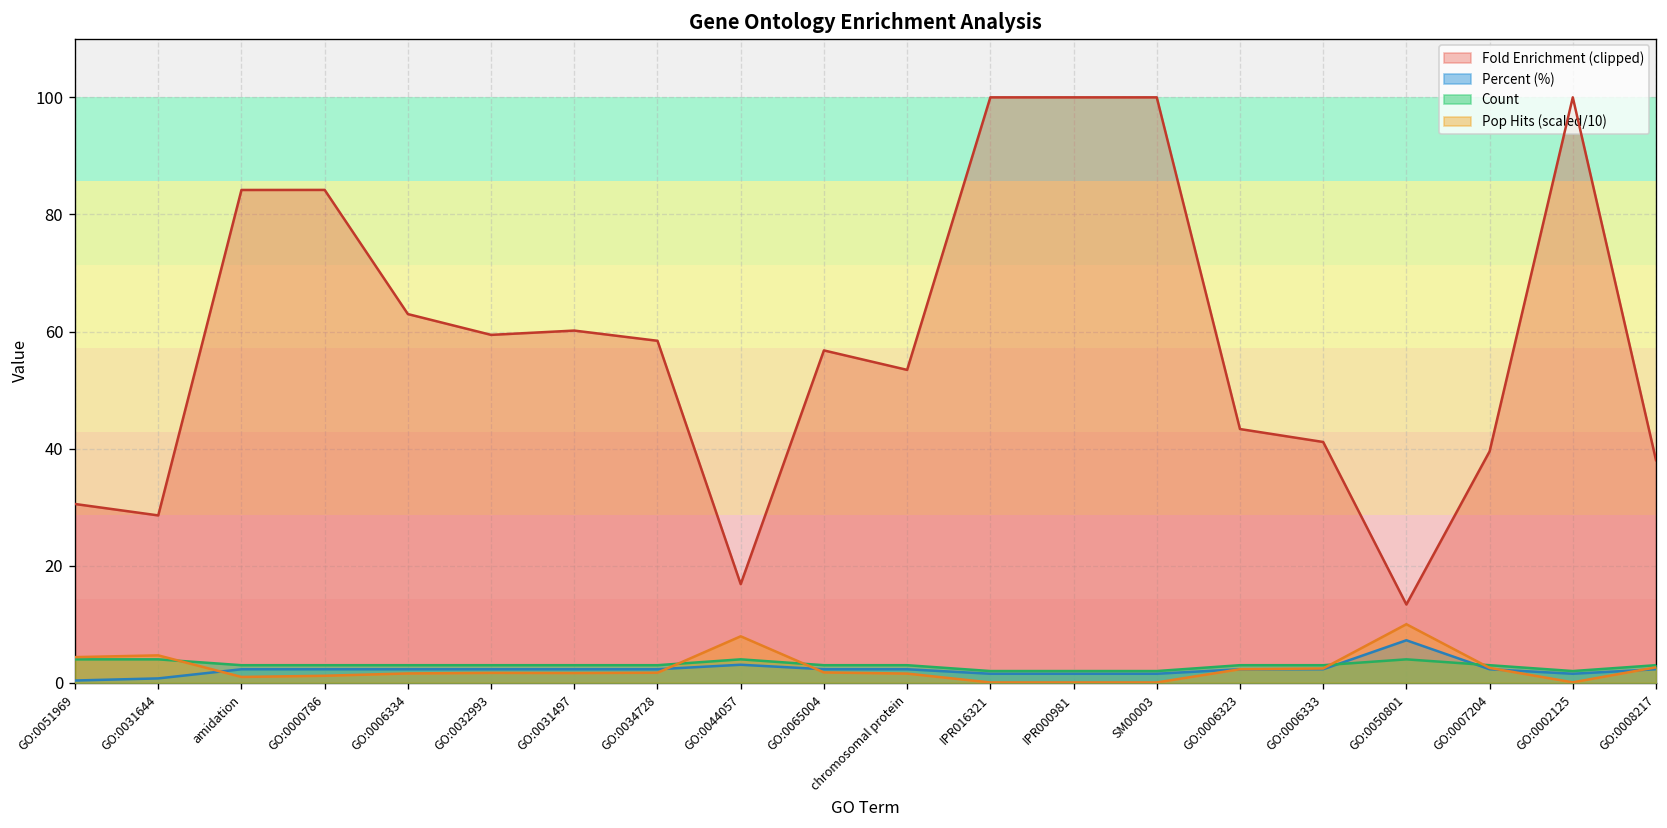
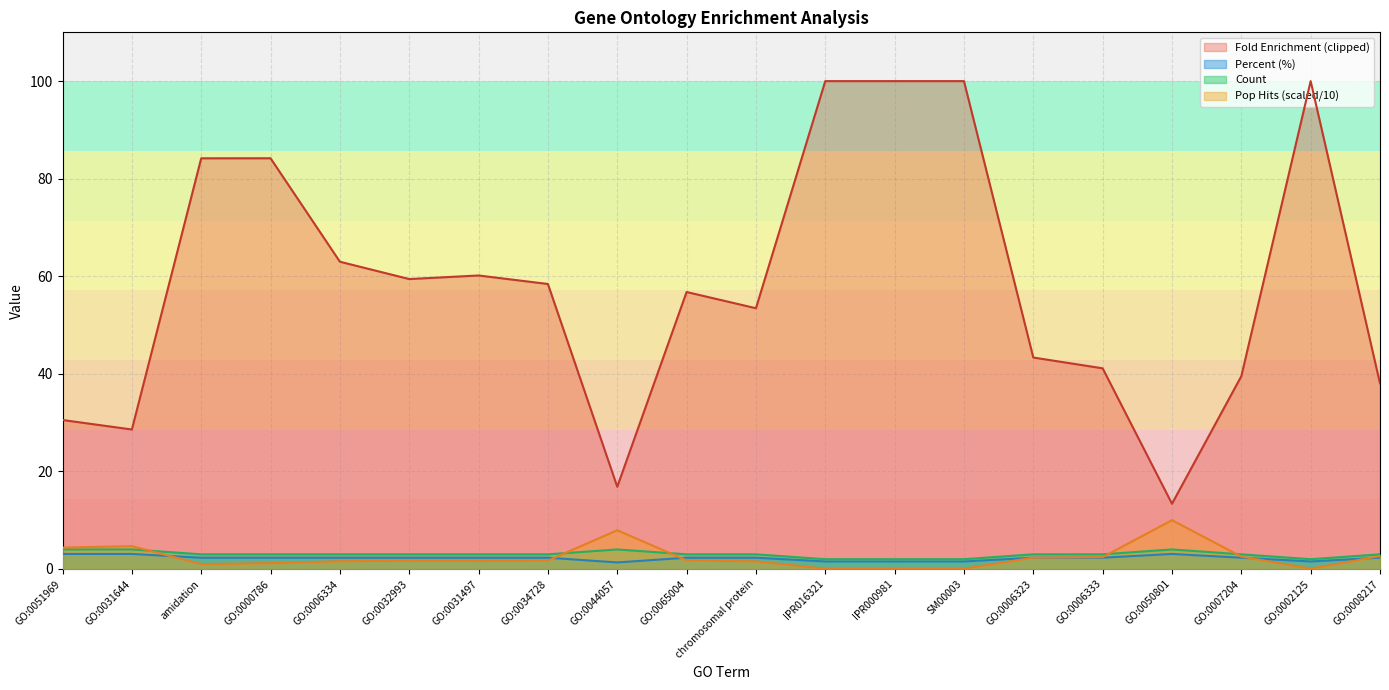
  {
    "Percent (%)": {
-     "GO:0051969": 0,
-     "GO:0031644": 1,
+     "GO:0051969": 3,
+     "GO:0031644": 3,
      "amidation": 2,
      "GO:0000786": 2,
      "GO:0006334": 2,
      "GO:0032993": 2,
      "GO:0031497": 2,
      "GO:0034728": 2,
-     "GO:0044057": 3,
+     "GO:0044057": 1,
      "GO:0065004": 2,
      "chromosomal protein": 2,
-     "GO:0050801": 7
+     "GO:0050801": 3
    },
    "Count": {
      "GO:0031644": 4,
      "amidation": 3,
      "GO:0000786": 3,
      "GO:0006334": 3,
      "GO:0032993": 3,
      "GO:0031497": 3,
      "GO:0034728": 3,
      "GO:0044057": 4,
      "GO:0065004": 3,
      "chromosomal protein": 3,
      "GO:0006323": 3,
      "GO:0006333": 3,
      "GO:0050801": 4
    }
  }
